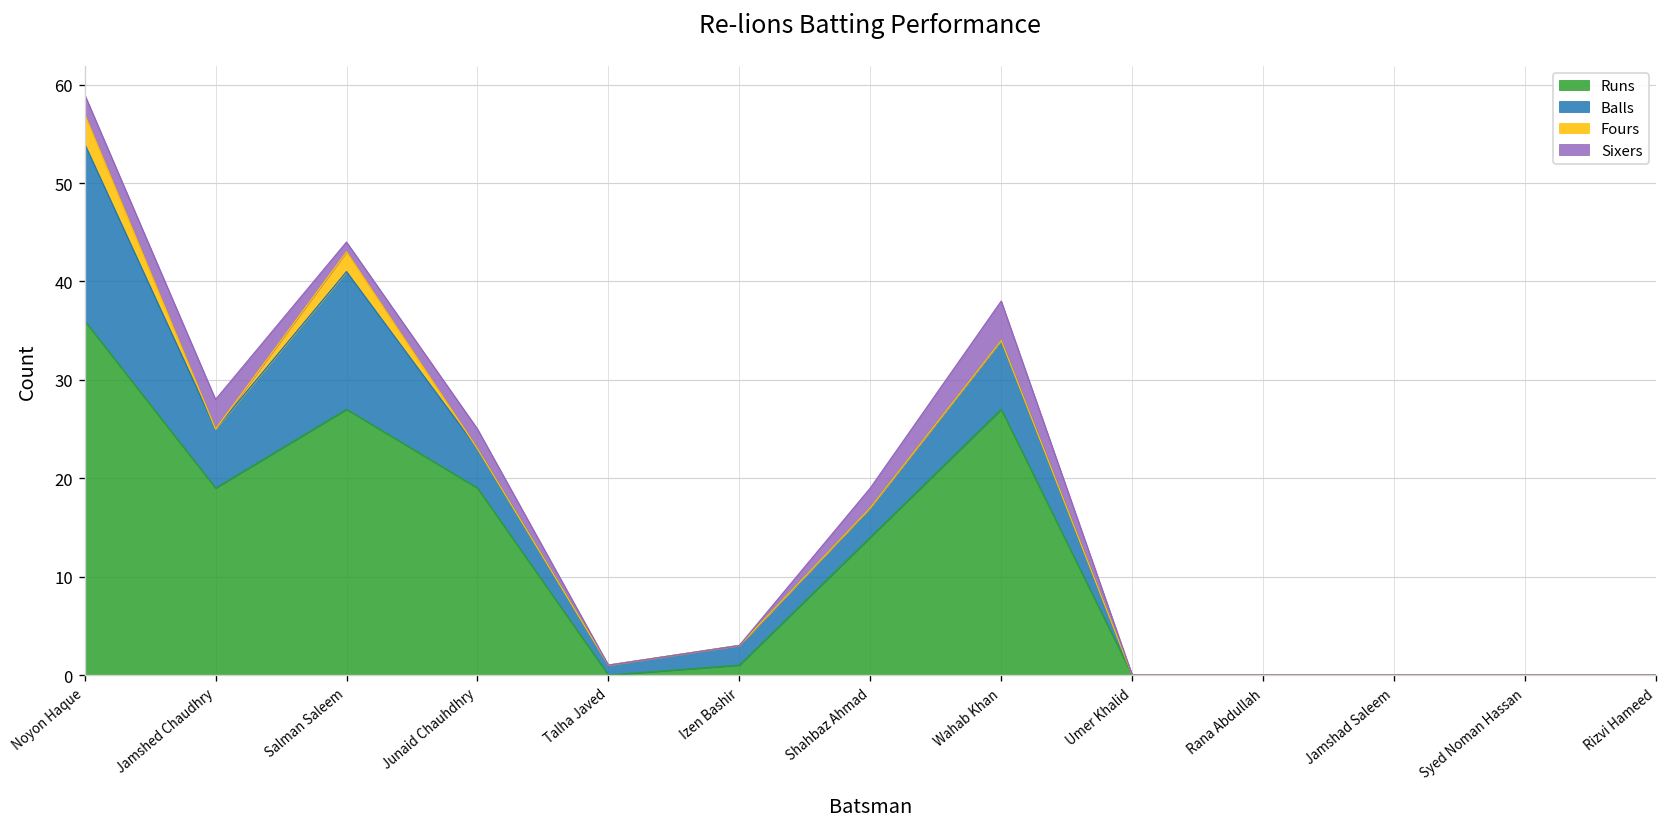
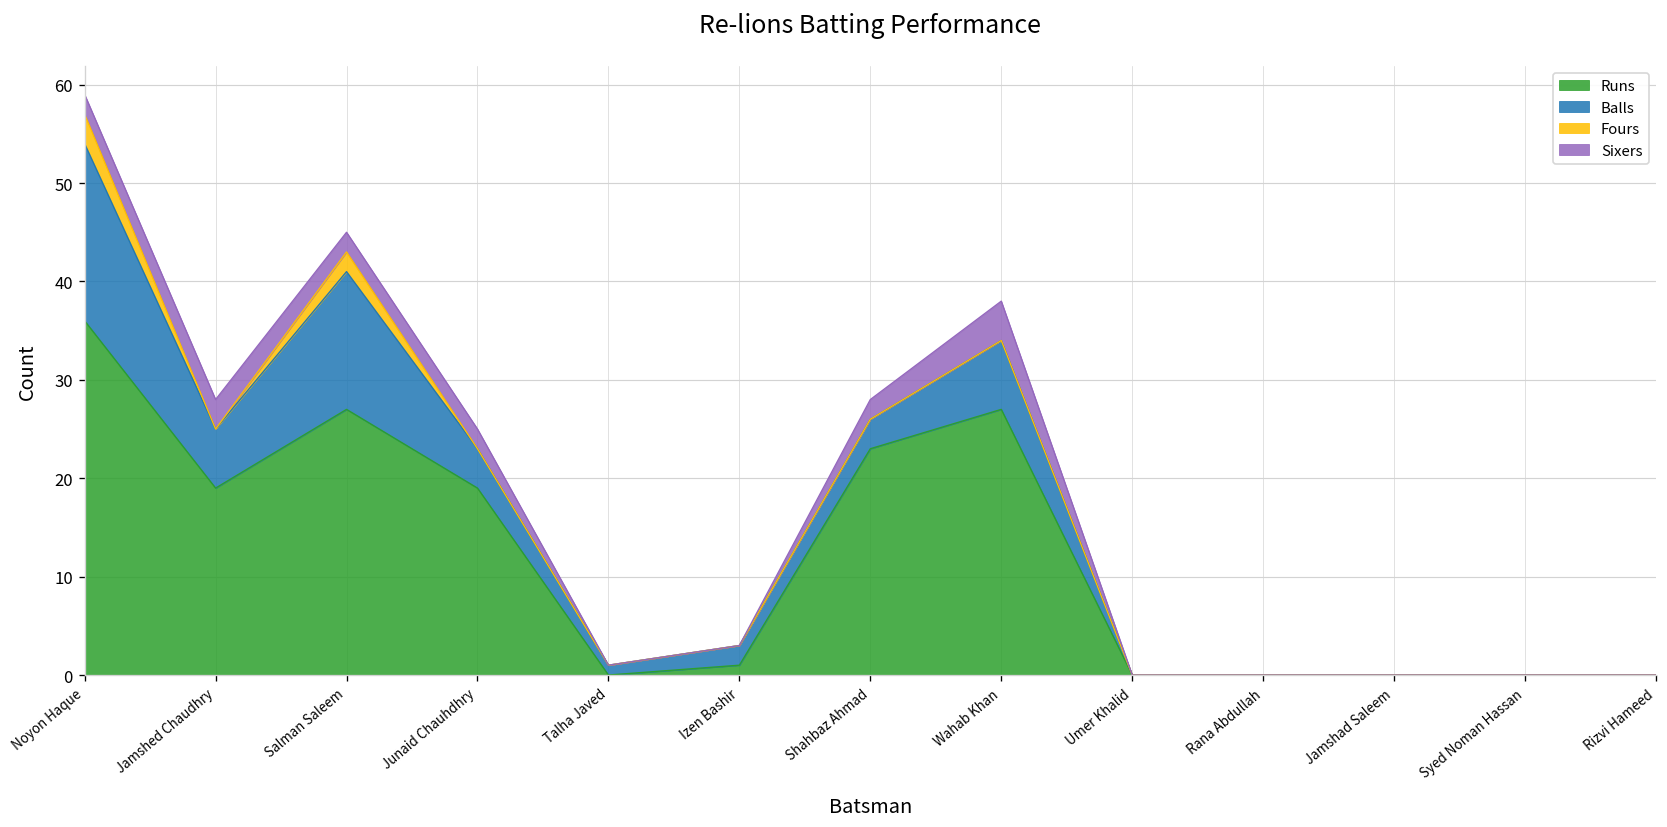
  {
    "Runs": {
      "Noyon Haque": 36,
      "Jamshed Chaudhry": 19,
      "Salman Saleem": 27,
      "Junaid Chauhdhry": 19,
      "Talha Javed": 0,
      "Izen Bashir": 1,
-     "Shahbaz Ahmad": 14,
+     "Shahbaz Ahmad": 23,
      "Wahab Khan": 27
    },
    "Balls": {
      "Noyon Haque": 18,
      "Salman Saleem": 14
    },
    "Fours": {
      "Noyon Haque": 3,
      "Salman Saleem": 2
    },
    "Sixers": {
      "Noyon Haque": 2,
      "Jamshed Chaudhry": 3,
-     "Salman Saleem": 1,
+     "Salman Saleem": 2,
      "Junaid Chauhdhry": 2,
      "Shahbaz Ahmad": 2,
      "Wahab Khan": 4
    }
  }
